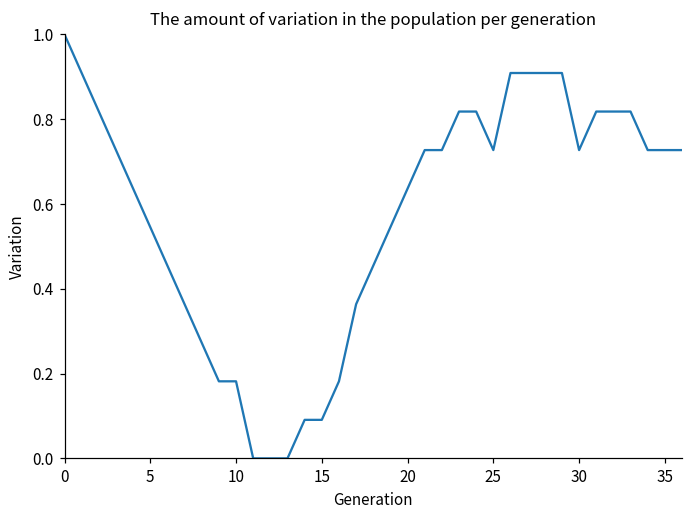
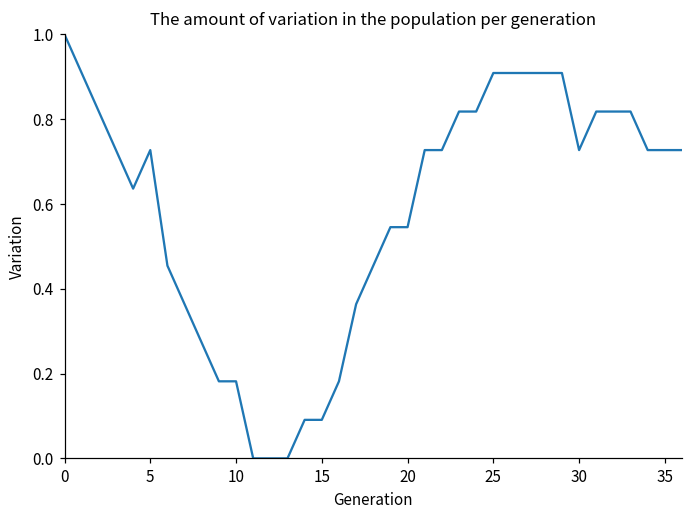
  {
    "0": 1.00,
-   "5": 0.55,
+   "5": 0.73,
    "10": 0.18,
    "15": 0.09,
-   "20": 0.64,
-   "25": 0.73,
+   "20": 0.55,
+   "25": 0.91,
    "30": 0.73,
    "35": 0.73
  }
